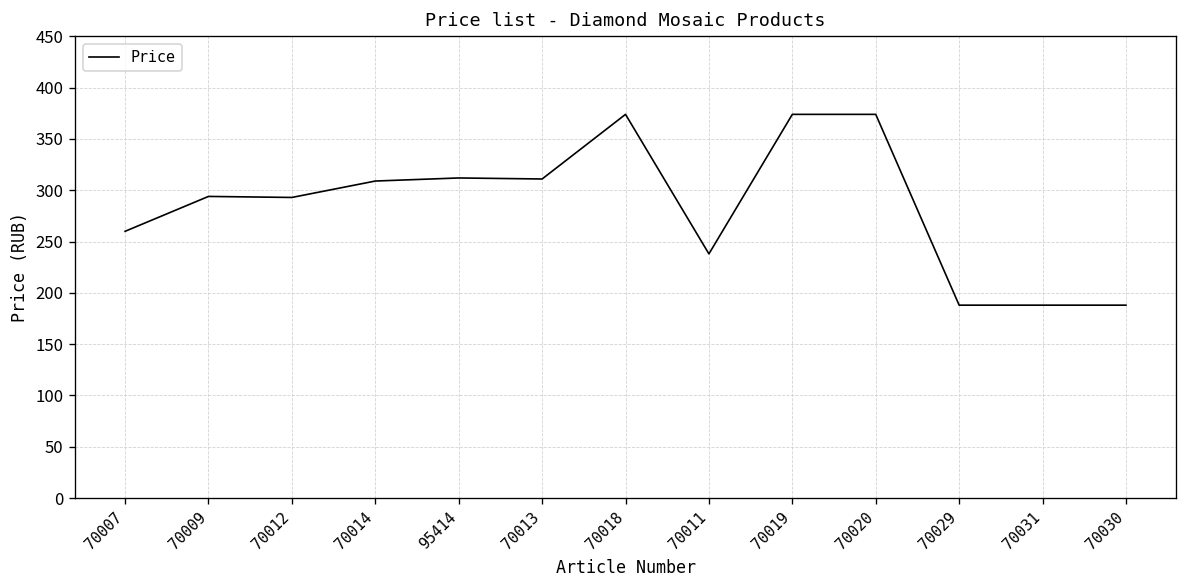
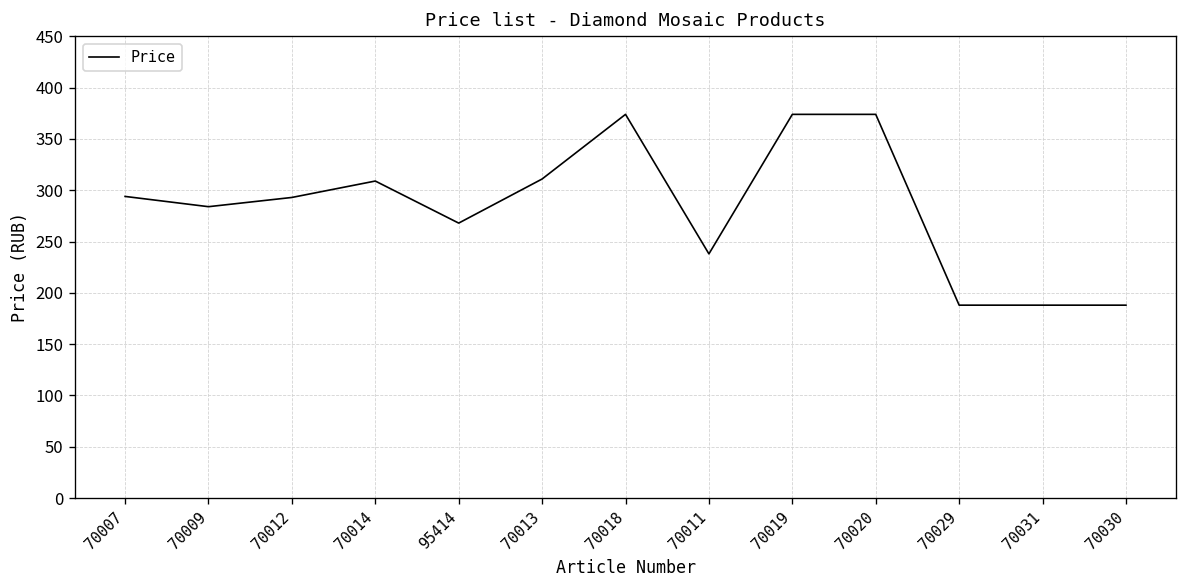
  {
-   "70007": 260,
-   "70009": 290,
+   "70007": 290,
+   "70009": 280,
    "70012": 290,
    "70014": 310,
-   "95414": 310,
+   "95414": 270,
    "70013": 310,
    "70018": 370,
    "70011": 240,
    "70019": 370,
    "70020": 370,
    "70029": 190,
    "70031": 190,
    "70030": 190
  }
